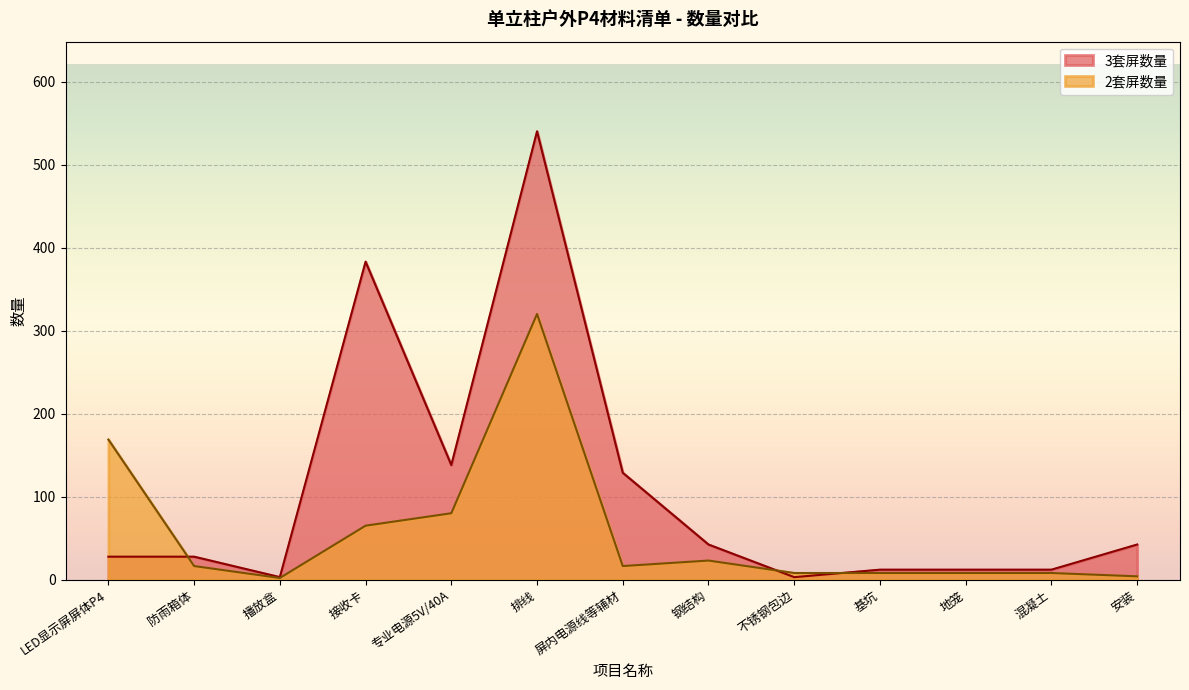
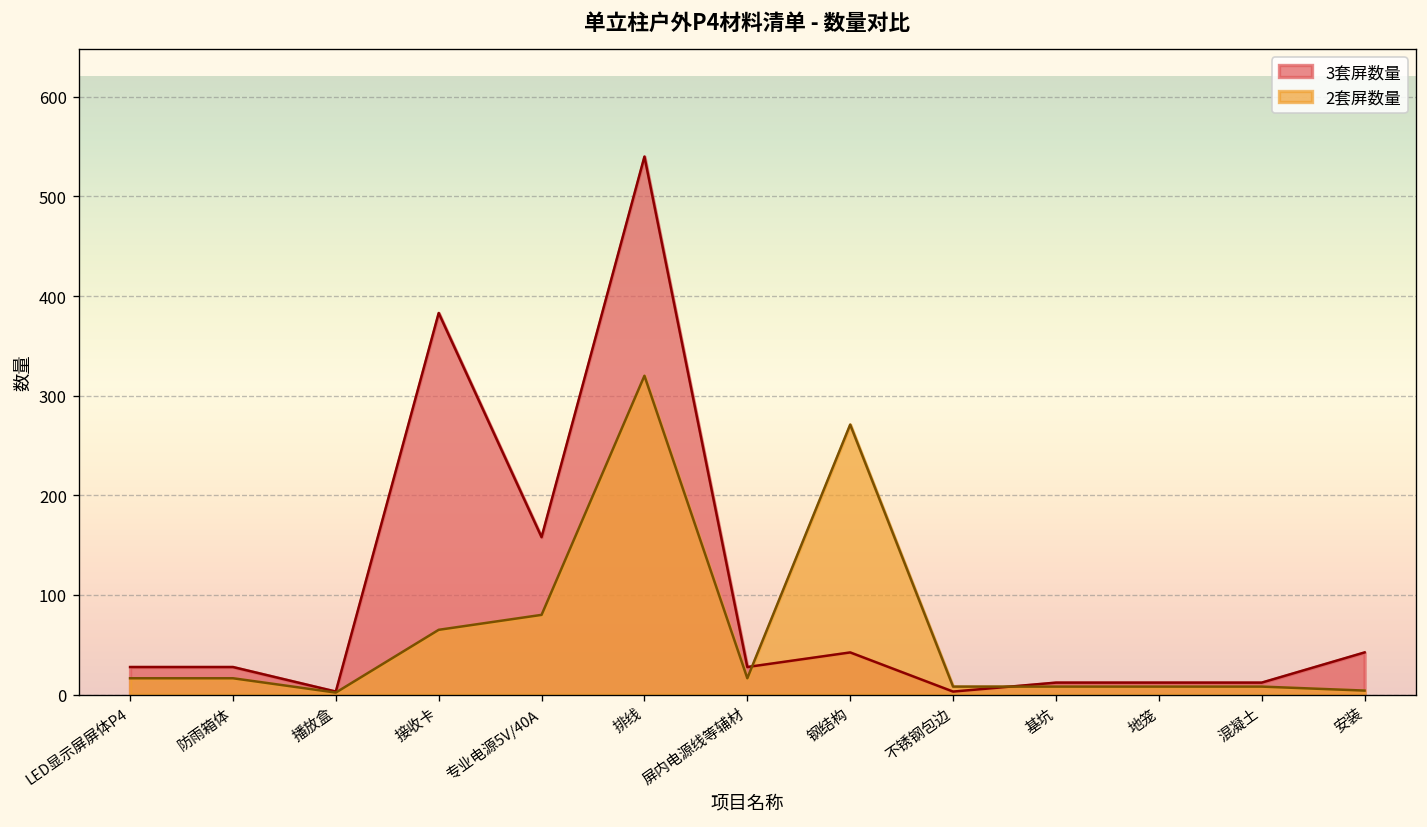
  {
    "3套屏数量": {
      "LED显示屏屏体P4": 30,
      "防雨箱体": 30,
      "接收卡": 380,
-     "专业电源5V/40A": 140,
+     "专业电源5V/40A": 160,
      "排线": 540,
-     "屏内电源线等辅材": 130,
+     "屏内电源线等辅材": 30,
      "钢结构": 40,
      "不锈钢包边": 0,
      "基坑": 10,
      "地笼": 10,
      "混凝土": 10,
      "安装": 40
    },
    "2套屏数量": {
-     "LED显示屏屏体P4": 170,
+     "LED显示屏屏体P4": 20,
      "防雨箱体": 20,
      "接收卡": 70,
      "专业电源5V/40A": 80,
      "排线": 320,
      "屏内电源线等辅材": 20,
-     "钢结构": 20,
+     "钢结构": 270,
      "不锈钢包边": 10,
      "基坑": 10,
      "地笼": 10,
      "混凝土": 10,
      "安装": 0
    }
  }
